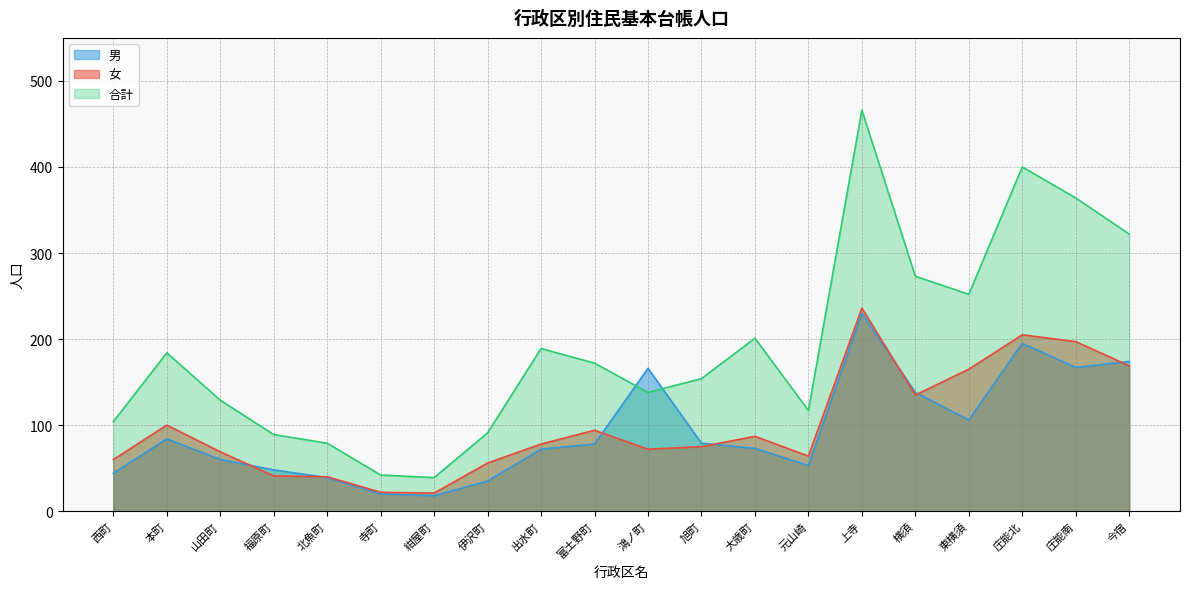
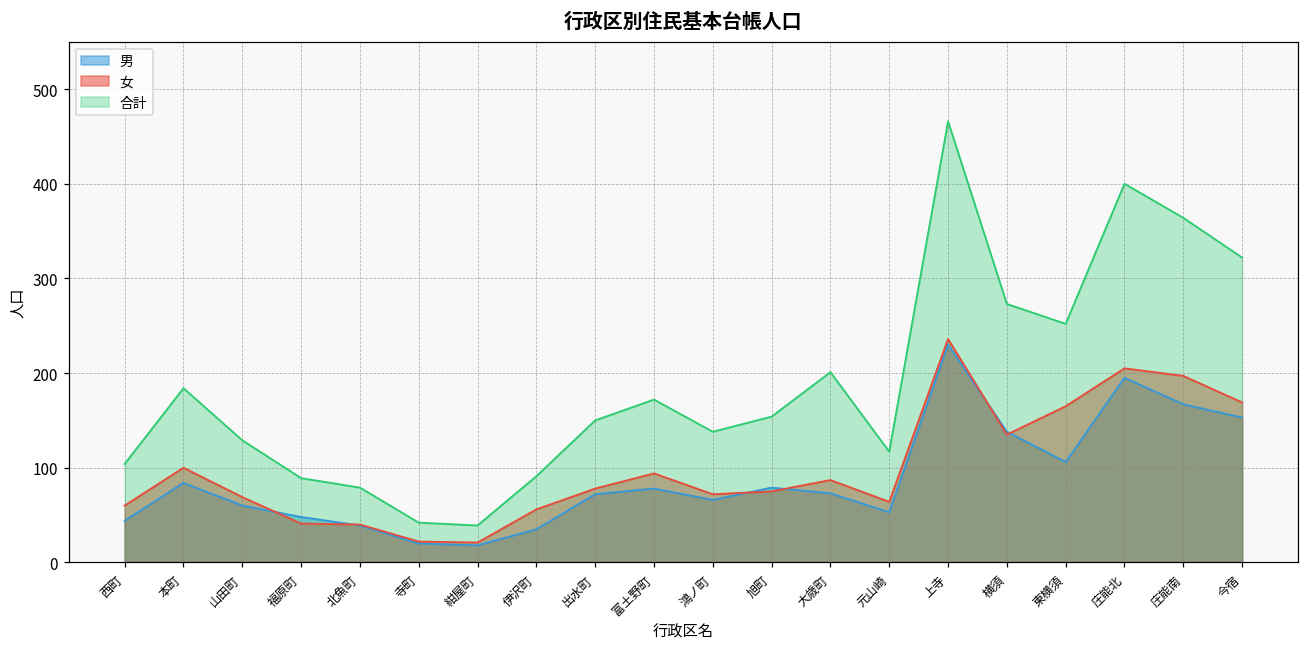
  {
    "男": {
      "西町": 40,
      "本町": 80,
      "山田町": 60,
      "福原町": 50,
      "紺屋町": 20,
      "伊沢町": 40,
      "出水町": 70,
      "富土野町": 80,
-     "鴻ノ町": 170,
+     "鴻ノ町": 70,
      "旭町": 80,
      "大歳町": 70,
      "元山崎": 50,
      "上寺": 230,
      "横須": 140,
      "東横須": 110,
      "庄能北": 200,
      "庄能南": 170,
-     "今宿": 170
+     "今宿": 150
    },
    "女": {
      "西町": 60,
      "本町": 100,
      "山田町": 70,
      "福原町": 40,
      "紺屋町": 20,
      "伊沢町": 60,
      "出水町": 80,
      "富土野町": 90,
      "鴻ノ町": 70,
      "旭町": 80,
      "大歳町": 90,
      "元山崎": 60,
      "上寺": 240,
      "横須": 140,
      "東横須": 170,
      "庄能北": 210,
      "庄能南": 200,
      "今宿": 170
    },
    "合計": {
      "西町": 100,
      "本町": 180,
      "山田町": 130,
      "福原町": 90,
      "北魚町": 80,
      "寺町": 40,
      "紺屋町": 40,
      "伊沢町": 90,
-     "出水町": 190,
+     "出水町": 150,
      "富土野町": 170,
      "鴻ノ町": 140,
      "旭町": 150,
      "大歳町": 200,
      "元山崎": 120,
      "上寺": 470,
      "横須": 270,
      "東横須": 250,
      "庄能北": 400,
      "庄能南": 360,
      "今宿": 320
    }
  }
